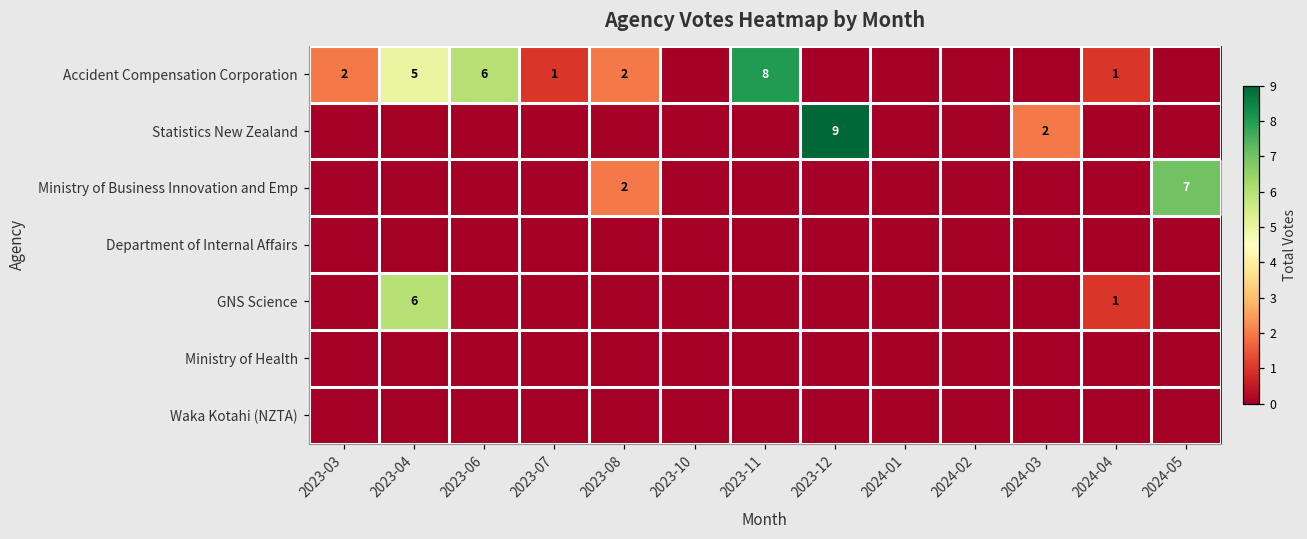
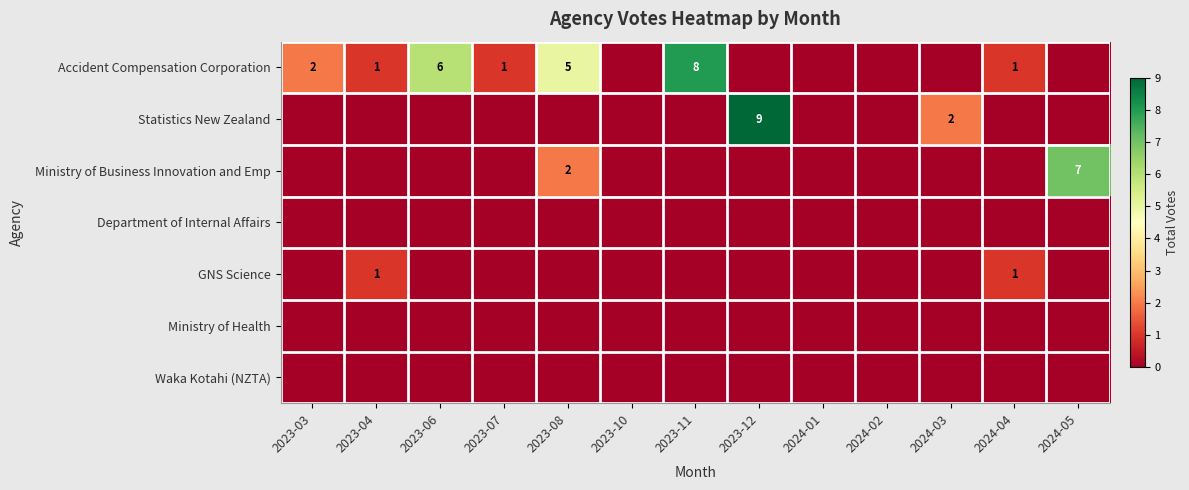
  {
    "Accident Compensation Corporation": {
      "2023-03": 2,
-     "2023-04": 5,
+     "2023-04": 1,
      "2023-06": 6,
      "2023-07": 1,
-     "2023-08": 2,
+     "2023-08": 5,
      "2023-11": 8,
      "2024-04": 1
    },
    "Statistics New Zealand": {
      "2023-12": 9,
      "2024-03": 2
    },
    "Ministry of Business Innovation and Emp": {
      "2023-08": 2,
      "2024-05": 7
    },
    "GNS Science": {
-     "2023-04": 6,
+     "2023-04": 1,
      "2024-04": 1
    }
  }
